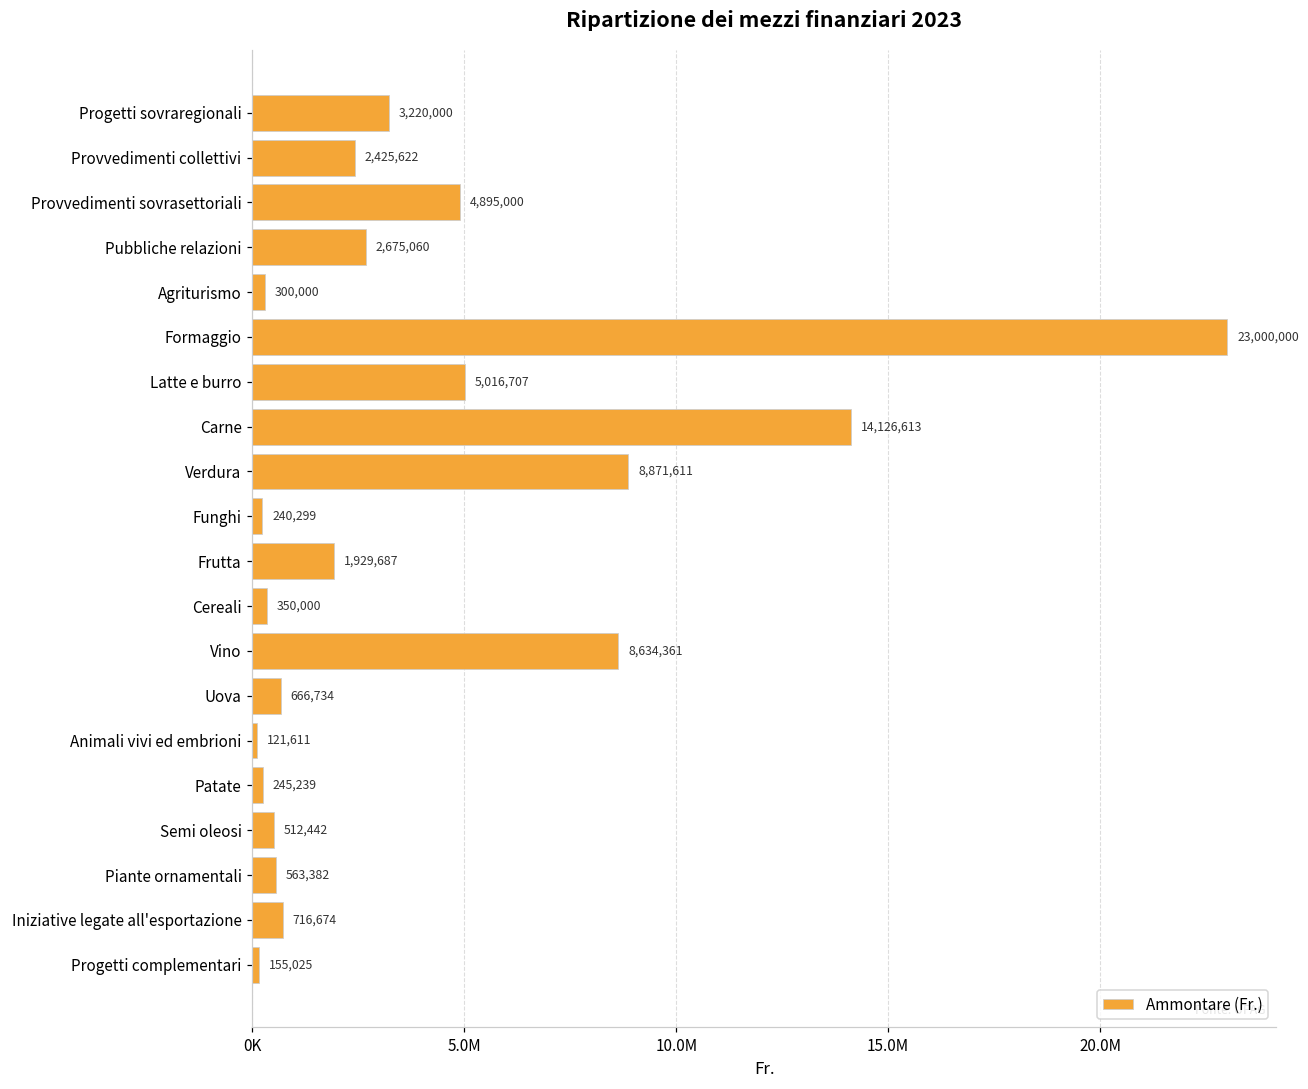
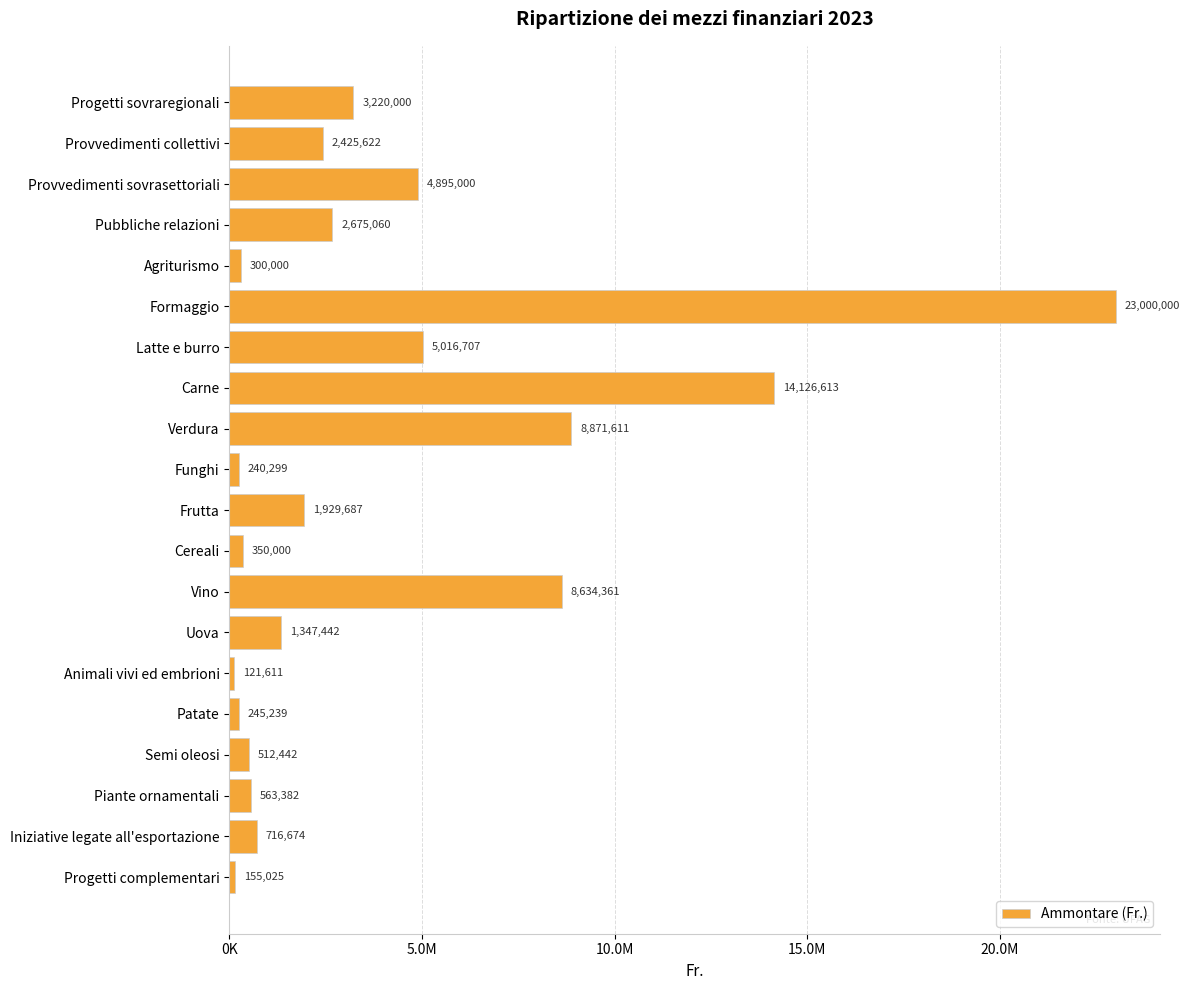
  {
    "Progetti sovraregionali": "3,220,000",
    "Provvedimenti collettivi": "2,425,622",
    "Provvedimenti sovrasettoriali": "4,895,000",
    "Pubbliche relazioni": "2,675,060",
    "Agriturismo": "300,000",
    "Formaggio": "23,000,000",
    "Latte e burro": "5,016,707",
    "Carne": "14,126,613",
    "Verdura": "8,871,611",
    "Funghi": "240,299",
    "Frutta": "1,929,687",
    "Cereali": "350,000",
    "Vino": "8,634,361",
-   "Uova": "666,734",
+   "Uova": "1,347,442",
    "Animali vivi ed embrioni": "121,611",
    "Patate": "245,239",
    "Semi oleosi": "512,442",
    "Piante ornamentali": "563,382",
    "Iniziative legate all'esportazione": "716,674",
    "Progetti complementari": "155,025"
  }
